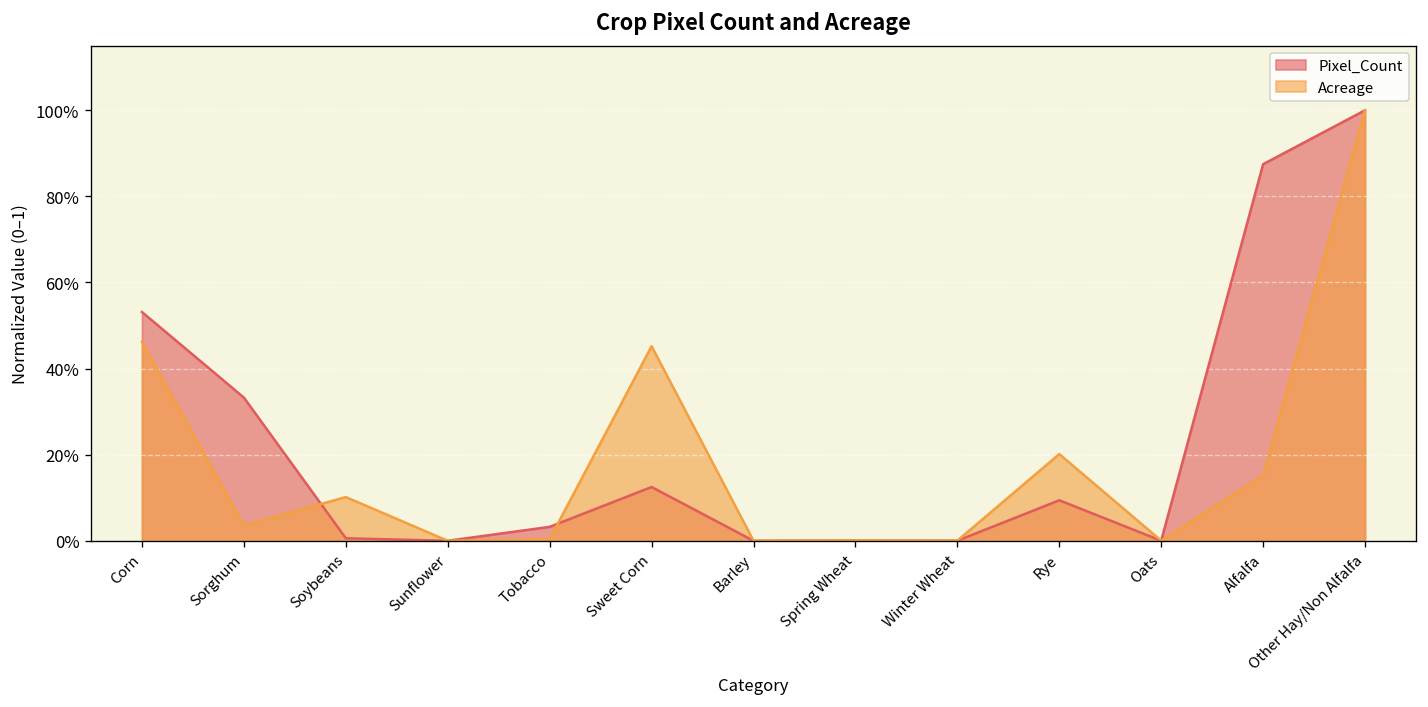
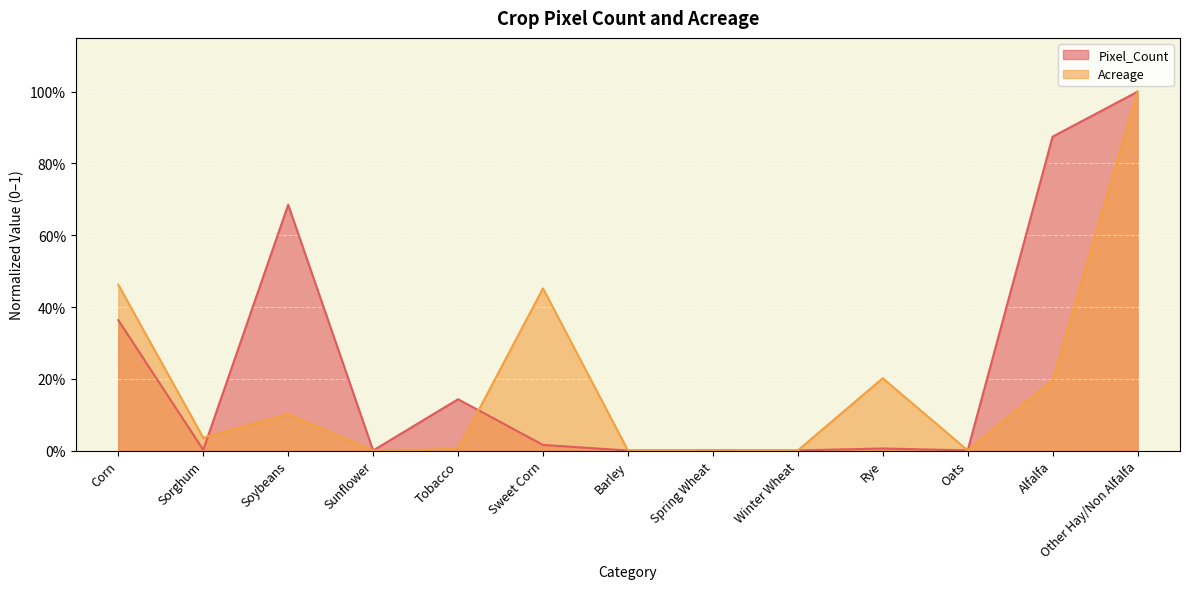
  {
    "Pixel_Count": {
-     "Corn": "53%",
-     "Sorghum": "33%",
-     "Soybeans": "1%",
-     "Tobacco": "3%",
-     "Sweet Corn": "13%",
-     "Rye": "9%",
+     "Corn": "36%",
+     "Sorghum": "0%",
+     "Soybeans": "69%",
+     "Tobacco": "14%",
+     "Sweet Corn": "2%",
+     "Rye": "1%",
      "Alfalfa": "87%"
    },
    "Acreage": {
      "Corn": "46%",
      "Sorghum": "4%",
      "Soybeans": "10%",
      "Tobacco": "0%",
      "Sweet Corn": "45%",
      "Rye": "20%",
-     "Alfalfa": "15%"
+     "Alfalfa": "20%"
    }
  }
